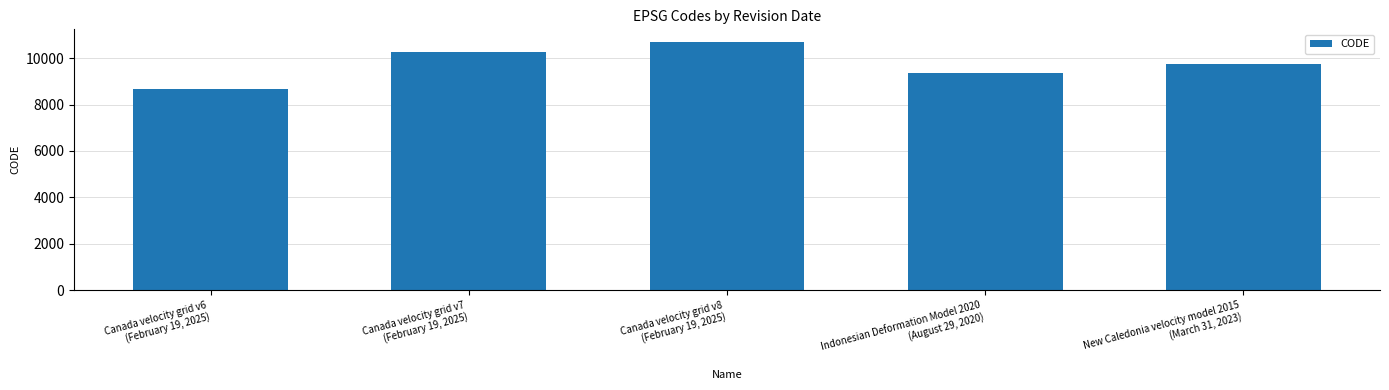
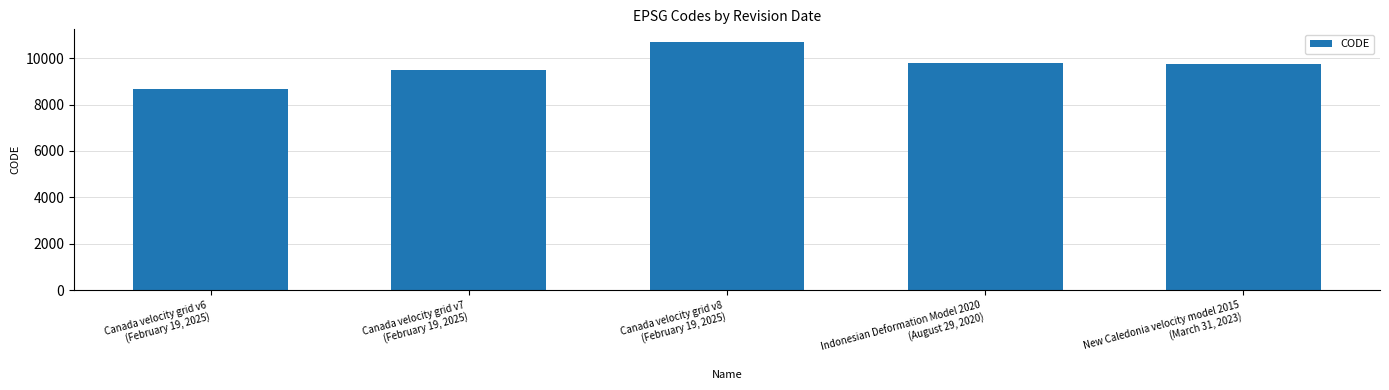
  {
    "Canada velocity grid v6 (February 19, 2025)": 8700,
-   "Canada velocity grid v7 (February 19, 2025)": 10300,
+   "Canada velocity grid v7 (February 19, 2025)": 9500,
    "Canada velocity grid v8 (February 19, 2025)": 10700,
-   "Indonesian Deformation Model 2020 (August 29, 2020)": 9400,
+   "Indonesian Deformation Model 2020 (August 29, 2020)": 9800,
    "New Caledonia velocity model 2015 (March 31, 2023)": 9700
  }
